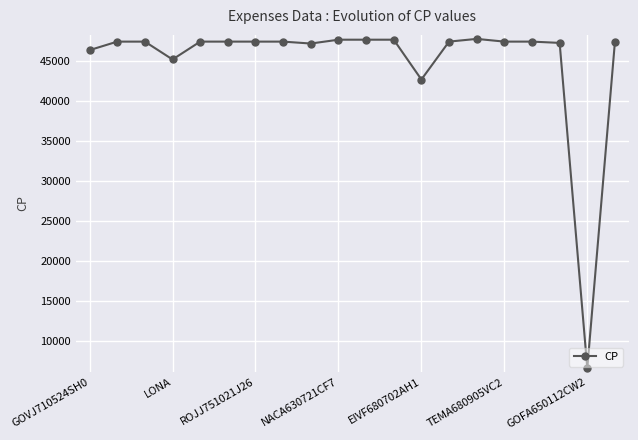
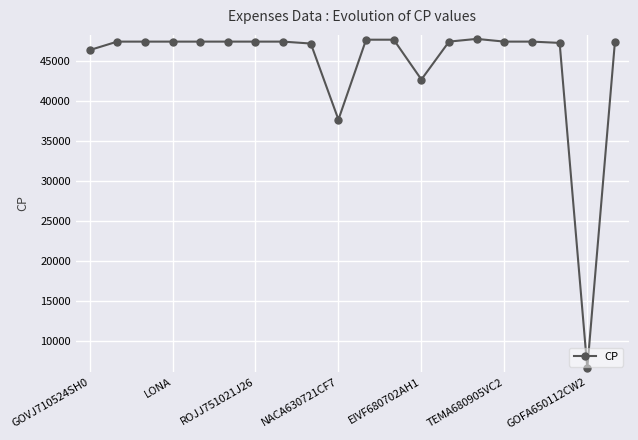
  {
    "GOVJ710524SH0": 46000,
-   "LONA": 45000,
+   "LONA": 47000,
    "ROJJ751021J26": 47000,
-   "NACA630721CF7": 48000,
+   "NACA630721CF7": 38000,
    "EIVF680702AH1": 43000,
    "TEMA680905VC2": 47000,
    "GOFA650112CW2": 7000
  }
